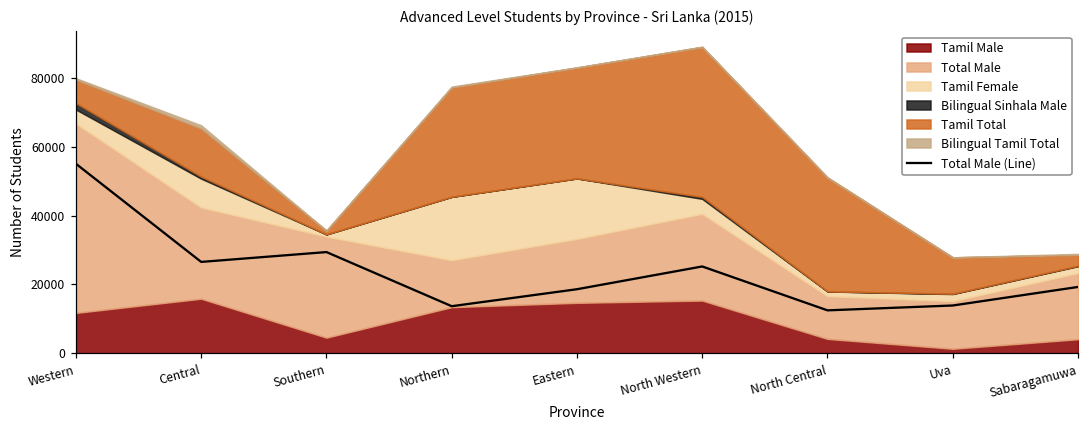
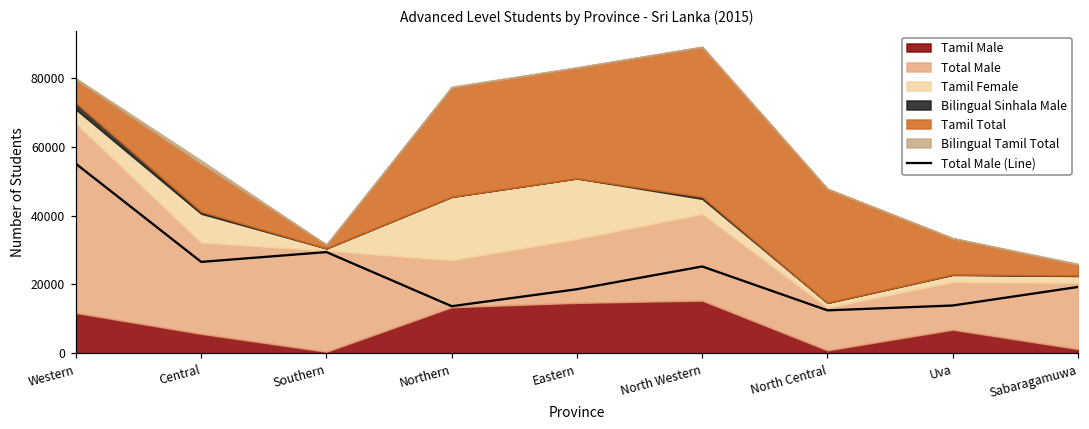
  {
    "Tamil Male": {
      "Western": 12000,
-     "Central": 16000,
-     "Southern": 5000,
+     "Central": 6000,
+     "Southern": 0,
      "Eastern": 15000,
      "North Western": 15000,
-     "North Central": 4000,
-     "Uva": 1000,
-     "Sabaragamuwa": 4000
+     "North Central": 1000,
+     "Uva": 7000,
+     "Sabaragamuwa": 1000
    },
    "Tamil Total": {
      "Central": 14000
    }
  }
